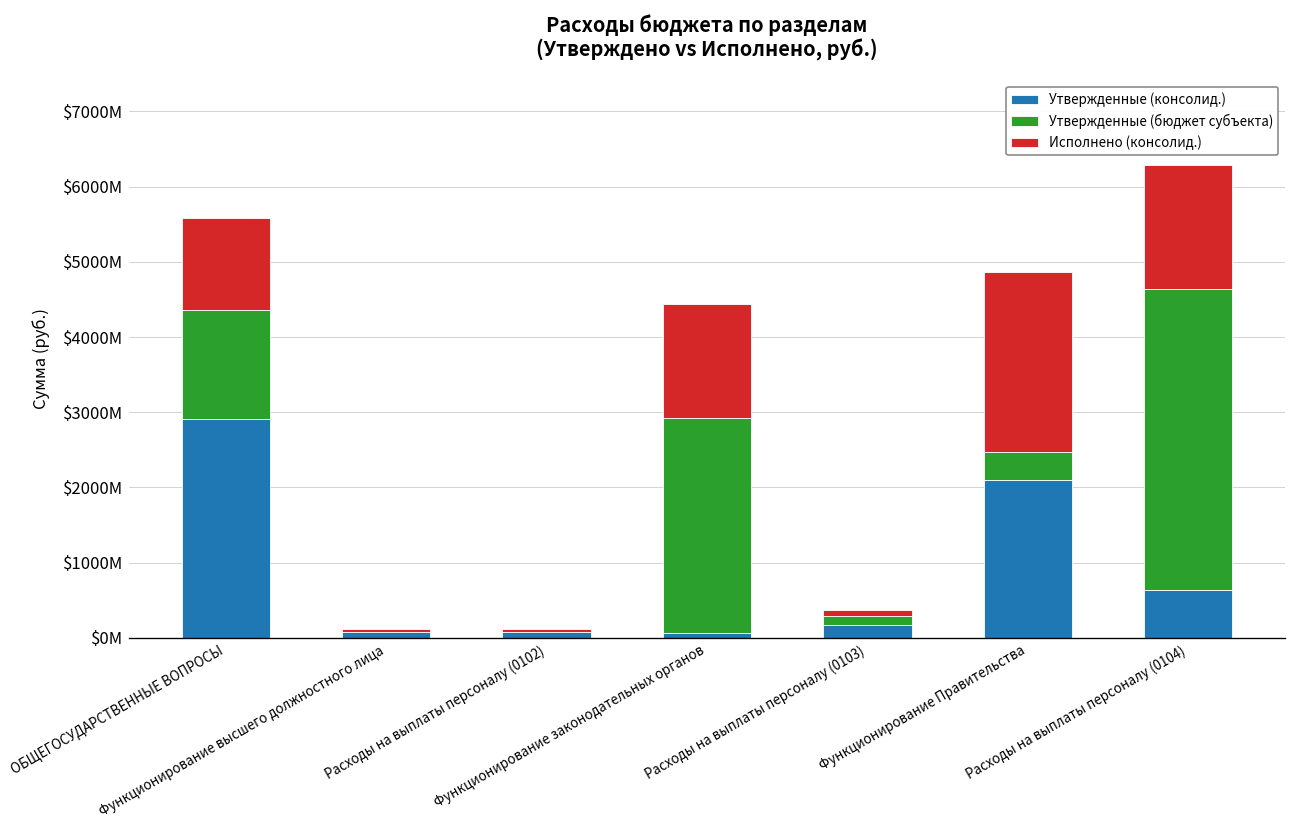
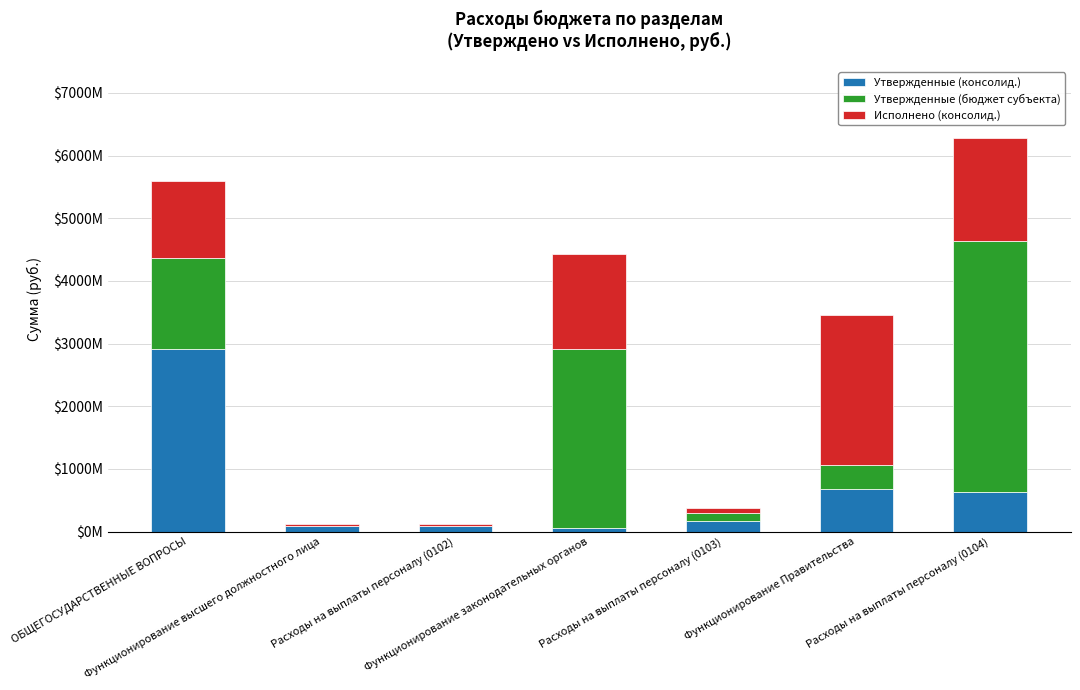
  {
    "Утвержденные (консолид.)": {
      "ОБЩЕГОСУДАРСТВЕННЫЕ ВОПРОСЫ": "$2900000000",
      "Функционирование высшего должностного лица": "$100000000",
      "Расходы на выплаты персоналу (0102)": "$100000000",
      "Функционирование законодательных органов": "$100000000",
      "Расходы на выплаты персоналу (0103)": "$200000000",
-     "Функционирование Правительства": "$2100000000",
+     "Функционирование Правительства": "$700000000",
      "Расходы на выплаты персоналу (0104)": "$600000000"
    },
    "Утвержденные (бюджет субъекта)": {
      "ОБЩЕГОСУДАРСТВЕННЫЕ ВОПРОСЫ": "$1500000000",
      "Функционирование высшего должностного лица": "$0",
      "Расходы на выплаты персоналу (0102)": "$0",
      "Функционирование законодательных органов": "$2900000000",
      "Расходы на выплаты персоналу (0103)": "$100000000",
      "Функционирование Правительства": "$400000000",
      "Расходы на выплаты персоналу (0104)": "$4000000000"
    },
    "Исполнено (консолид.)": {
      "ОБЩЕГОСУДАРСТВЕННЫЕ ВОПРОСЫ": "$1200000000",
      "Функционирование высшего должностного лица": "$0",
      "Расходы на выплаты персоналу (0102)": "$0",
      "Функционирование законодательных органов": "$1500000000",
      "Расходы на выплаты персоналу (0103)": "$100000000",
      "Функционирование Правительства": "$2400000000",
      "Расходы на выплаты персоналу (0104)": "$1600000000"
    }
  }
